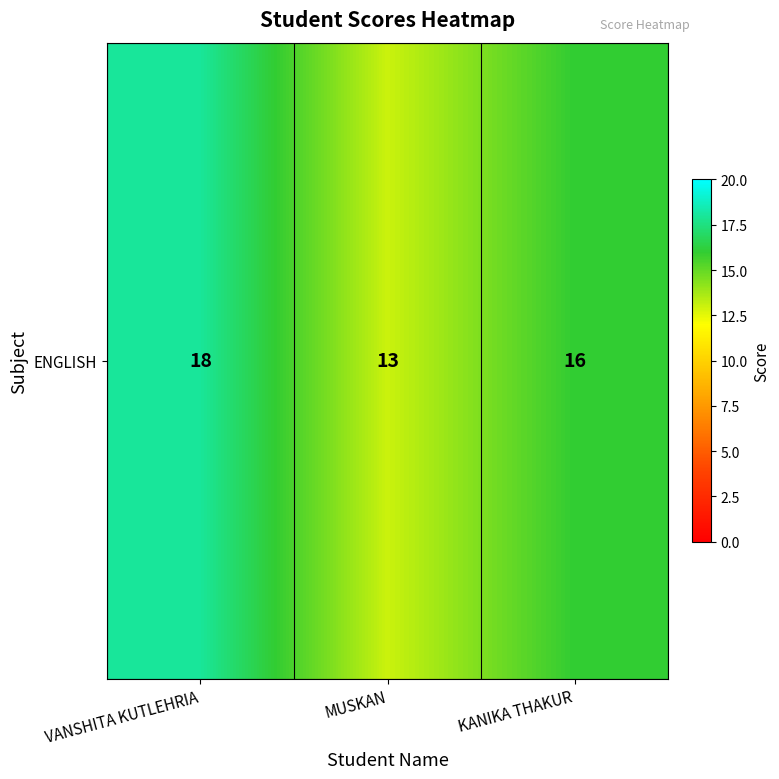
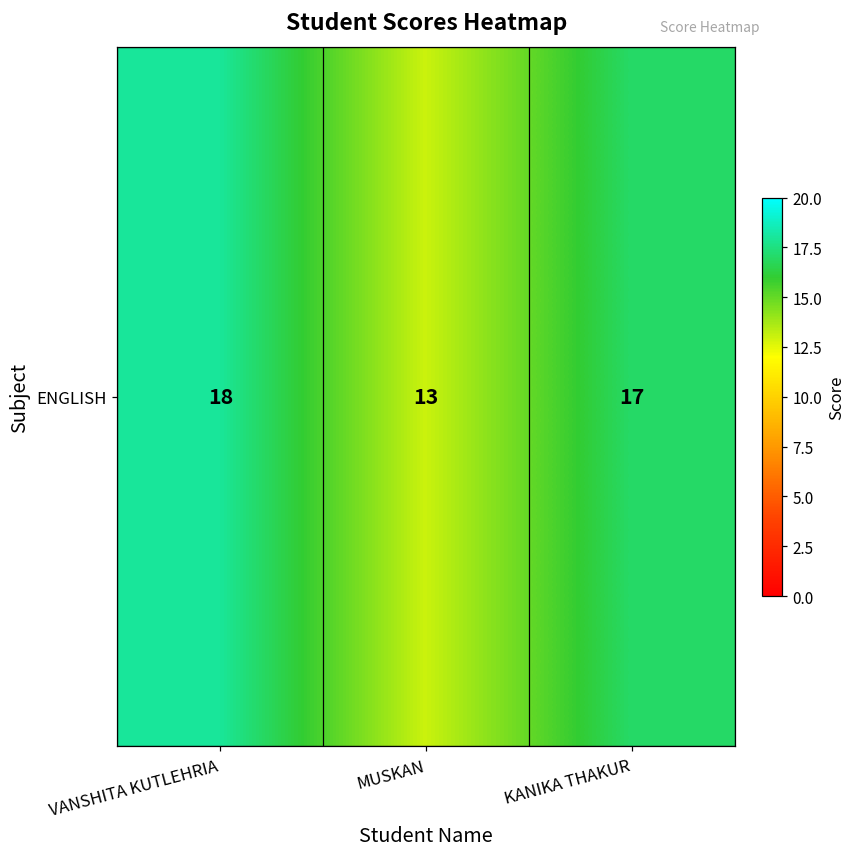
  {
    "ENGLISH": {
      "VANSHITA KUTLEHRIA": 18,
      "MUSKAN": 13,
-     "KANIKA THAKUR": 16
+     "KANIKA THAKUR": 17
    }
  }
